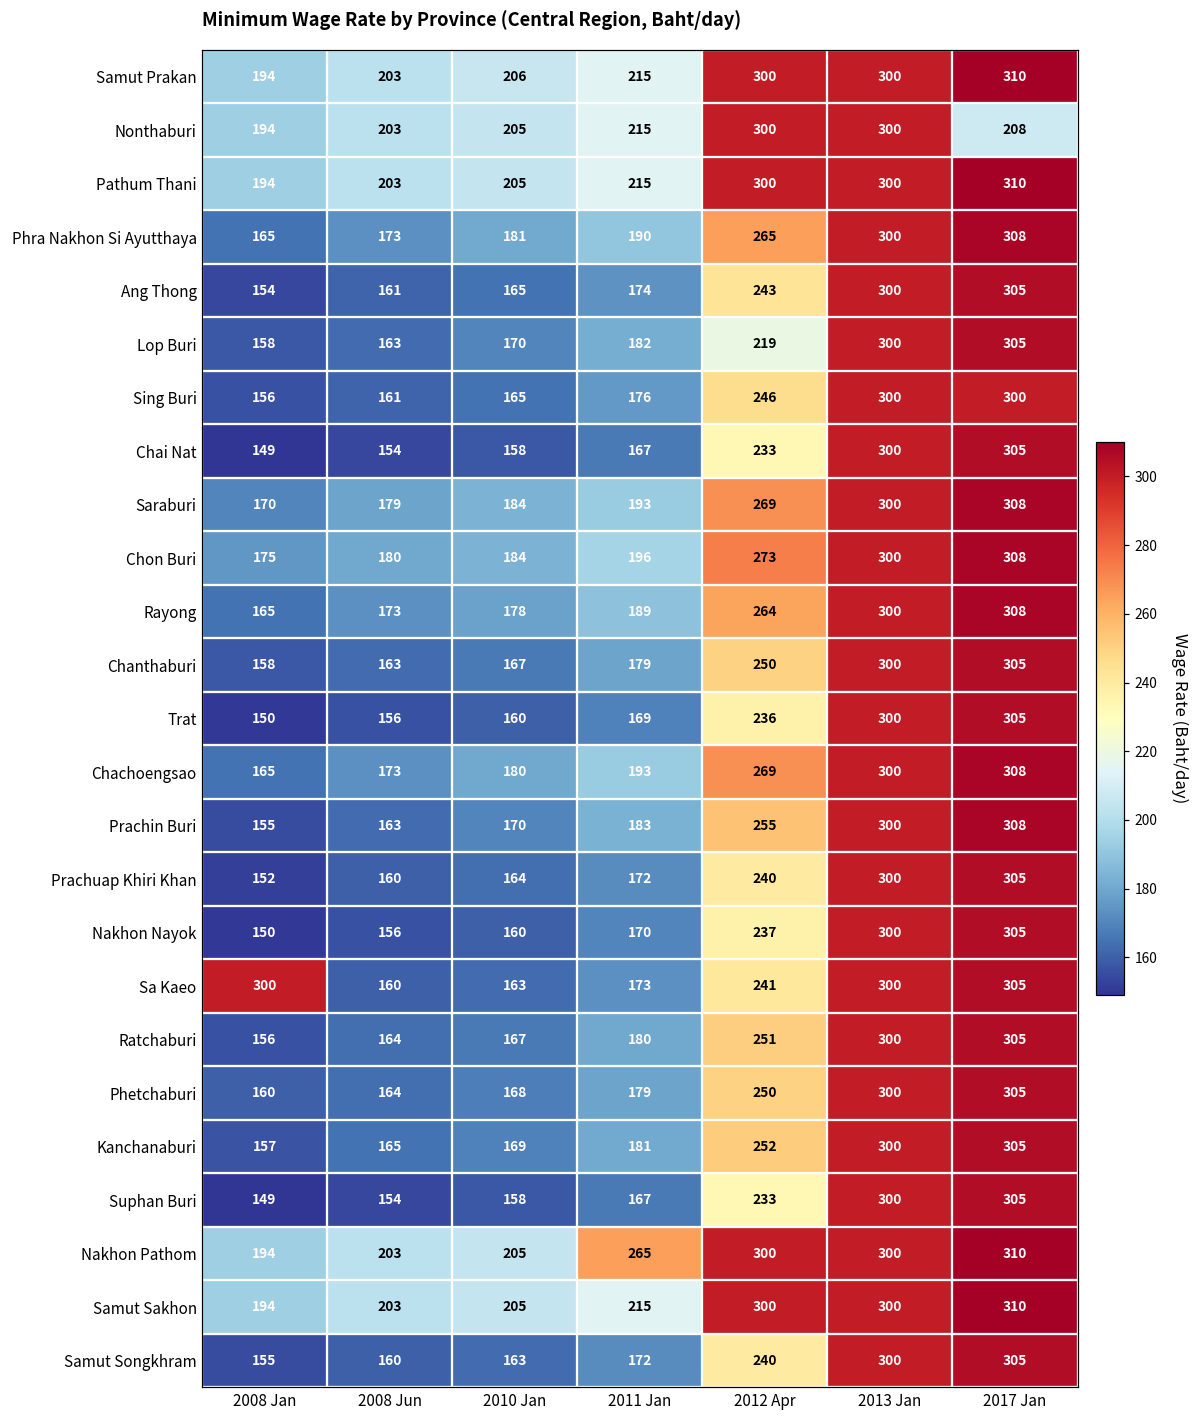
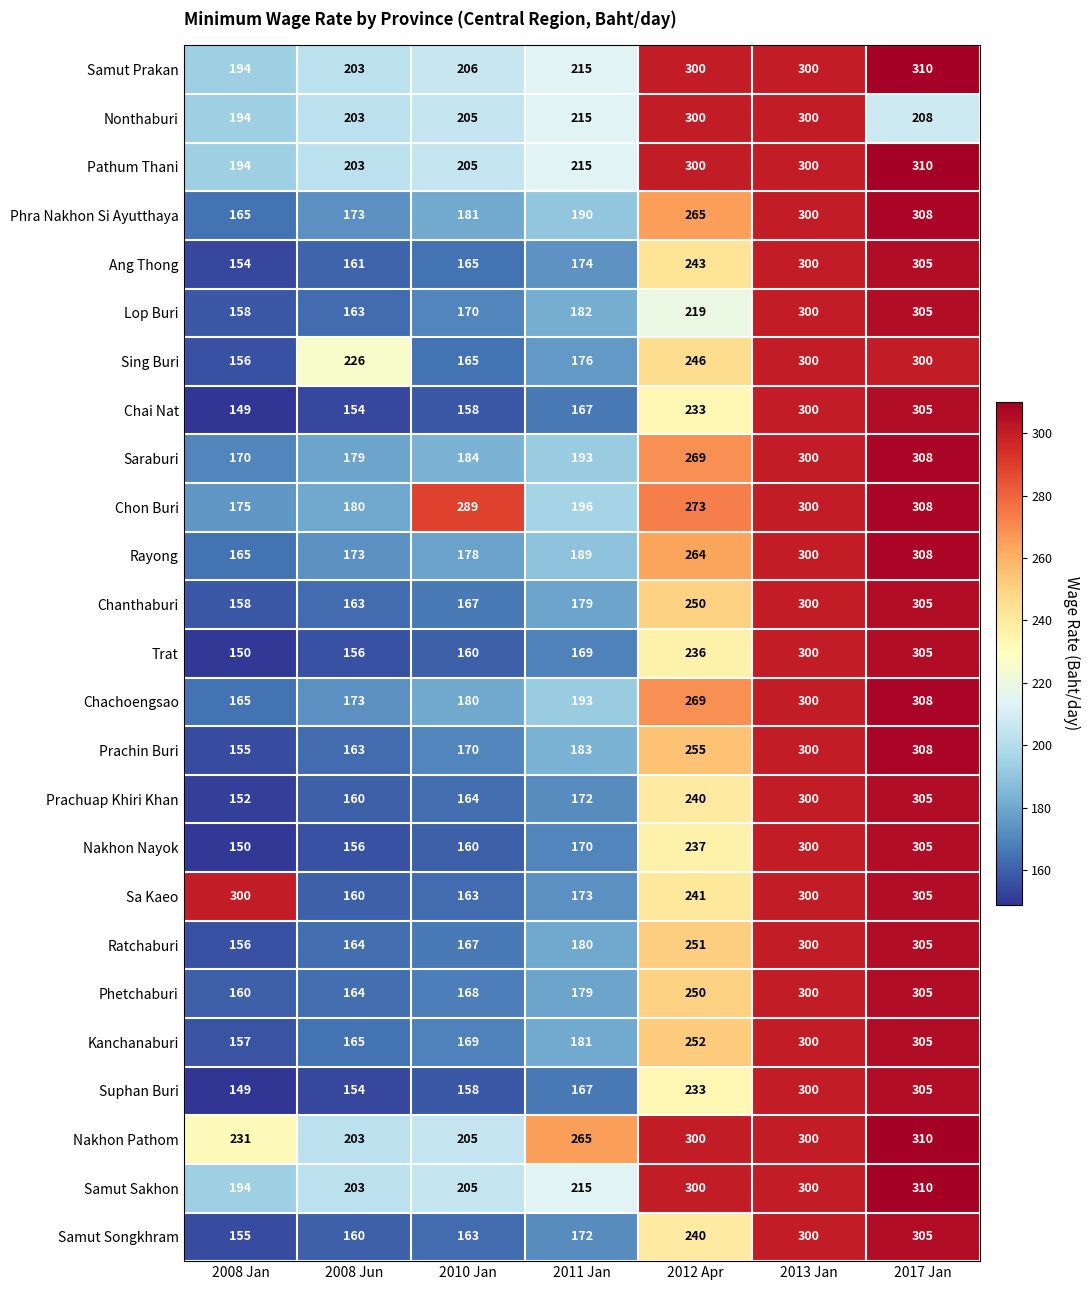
  {
    "Samut Prakan": {
      "2008 Jan": 194,
      "2008 Jun": 203,
      "2010 Jan": 206,
      "2011 Jan": 215,
      "2012 Apr": 300,
      "2013 Jan": 300,
      "2017 Jan": 310
    },
    "Nonthaburi": {
      "2008 Jan": 194,
      "2008 Jun": 203,
      "2010 Jan": 205,
      "2011 Jan": 215,
      "2012 Apr": 300,
      "2013 Jan": 300,
      "2017 Jan": 208
    },
    "Pathum Thani": {
      "2008 Jan": 194,
      "2008 Jun": 203,
      "2010 Jan": 205,
      "2011 Jan": 215,
      "2012 Apr": 300,
      "2013 Jan": 300,
      "2017 Jan": 310
    },
    "Phra Nakhon Si Ayutthaya": {
      "2008 Jan": 165,
      "2008 Jun": 173,
      "2010 Jan": 181,
      "2011 Jan": 190,
      "2012 Apr": 265,
      "2013 Jan": 300,
      "2017 Jan": 308
    },
    "Ang Thong": {
      "2008 Jan": 154,
      "2008 Jun": 161,
      "2010 Jan": 165,
      "2011 Jan": 174,
      "2012 Apr": 243,
      "2013 Jan": 300,
      "2017 Jan": 305
    },
    "Lop Buri": {
      "2008 Jan": 158,
      "2008 Jun": 163,
      "2010 Jan": 170,
      "2011 Jan": 182,
      "2012 Apr": 219,
      "2013 Jan": 300,
      "2017 Jan": 305
    },
    "Sing Buri": {
      "2008 Jan": 156,
-     "2008 Jun": 161,
+     "2008 Jun": 226,
      "2010 Jan": 165,
      "2011 Jan": 176,
      "2012 Apr": 246,
      "2013 Jan": 300,
      "2017 Jan": 300
    },
    "Chai Nat": {
      "2008 Jan": 149,
      "2008 Jun": 154,
      "2010 Jan": 158,
      "2011 Jan": 167,
      "2012 Apr": 233,
      "2013 Jan": 300,
      "2017 Jan": 305
    },
    "Saraburi": {
      "2008 Jan": 170,
      "2008 Jun": 179,
      "2010 Jan": 184,
      "2011 Jan": 193,
      "2012 Apr": 269,
      "2013 Jan": 300,
      "2017 Jan": 308
    },
    "Chon Buri": {
      "2008 Jan": 175,
      "2008 Jun": 180,
-     "2010 Jan": 184,
+     "2010 Jan": 289,
      "2011 Jan": 196,
      "2012 Apr": 273,
      "2013 Jan": 300,
      "2017 Jan": 308
    },
    "Rayong": {
      "2008 Jan": 165,
      "2008 Jun": 173,
      "2010 Jan": 178,
      "2011 Jan": 189,
      "2012 Apr": 264,
      "2013 Jan": 300,
      "2017 Jan": 308
    },
    "Chanthaburi": {
      "2008 Jan": 158,
      "2008 Jun": 163,
      "2010 Jan": 167,
      "2011 Jan": 179,
      "2012 Apr": 250,
      "2013 Jan": 300,
      "2017 Jan": 305
    },
    "Trat": {
      "2008 Jan": 150,
      "2008 Jun": 156,
      "2010 Jan": 160,
      "2011 Jan": 169,
      "2012 Apr": 236,
      "2013 Jan": 300,
      "2017 Jan": 305
    },
    "Chachoengsao": {
      "2008 Jan": 165,
      "2008 Jun": 173,
      "2010 Jan": 180,
      "2011 Jan": 193,
      "2012 Apr": 269,
      "2013 Jan": 300,
      "2017 Jan": 308
    },
    "Prachin Buri": {
      "2008 Jan": 155,
      "2008 Jun": 163,
      "2010 Jan": 170,
      "2011 Jan": 183,
      "2012 Apr": 255,
      "2013 Jan": 300,
      "2017 Jan": 308
    },
    "Prachuap Khiri Khan": {
      "2008 Jan": 152,
      "2008 Jun": 160,
      "2010 Jan": 164,
      "2011 Jan": 172,
      "2012 Apr": 240,
      "2013 Jan": 300,
      "2017 Jan": 305
    },
    "Nakhon Nayok": {
      "2008 Jan": 150,
      "2008 Jun": 156,
      "2010 Jan": 160,
      "2011 Jan": 170,
      "2012 Apr": 237,
      "2013 Jan": 300,
      "2017 Jan": 305
    },
    "Sa Kaeo": {
      "2008 Jan": 300,
      "2008 Jun": 160,
      "2010 Jan": 163,
      "2011 Jan": 173,
      "2012 Apr": 241,
      "2013 Jan": 300,
      "2017 Jan": 305
    },
    "Ratchaburi": {
      "2008 Jan": 156,
      "2008 Jun": 164,
      "2010 Jan": 167,
      "2011 Jan": 180,
      "2012 Apr": 251,
      "2013 Jan": 300,
      "2017 Jan": 305
    },
    "Phetchaburi": {
      "2008 Jan": 160,
      "2008 Jun": 164,
      "2010 Jan": 168,
      "2011 Jan": 179,
      "2012 Apr": 250,
      "2013 Jan": 300,
      "2017 Jan": 305
    },
    "Kanchanaburi": {
      "2008 Jan": 157,
      "2008 Jun": 165,
      "2010 Jan": 169,
      "2011 Jan": 181,
      "2012 Apr": 252,
      "2013 Jan": 300,
      "2017 Jan": 305
    },
    "Suphan Buri": {
      "2008 Jan": 149,
      "2008 Jun": 154,
      "2010 Jan": 158,
      "2011 Jan": 167,
      "2012 Apr": 233,
      "2013 Jan": 300,
      "2017 Jan": 305
    },
    "Nakhon Pathom": {
-     "2008 Jan": 194,
+     "2008 Jan": 231,
      "2008 Jun": 203,
      "2010 Jan": 205,
      "2011 Jan": 265,
      "2012 Apr": 300,
      "2013 Jan": 300,
      "2017 Jan": 310
    },
    "Samut Sakhon": {
      "2008 Jan": 194,
      "2008 Jun": 203,
      "2010 Jan": 205,
      "2011 Jan": 215,
      "2012 Apr": 300,
      "2013 Jan": 300,
      "2017 Jan": 310
    },
    "Samut Songkhram": {
      "2008 Jan": 155,
      "2008 Jun": 160,
      "2010 Jan": 163,
      "2011 Jan": 172,
      "2012 Apr": 240,
      "2013 Jan": 300,
      "2017 Jan": 305
    }
  }
